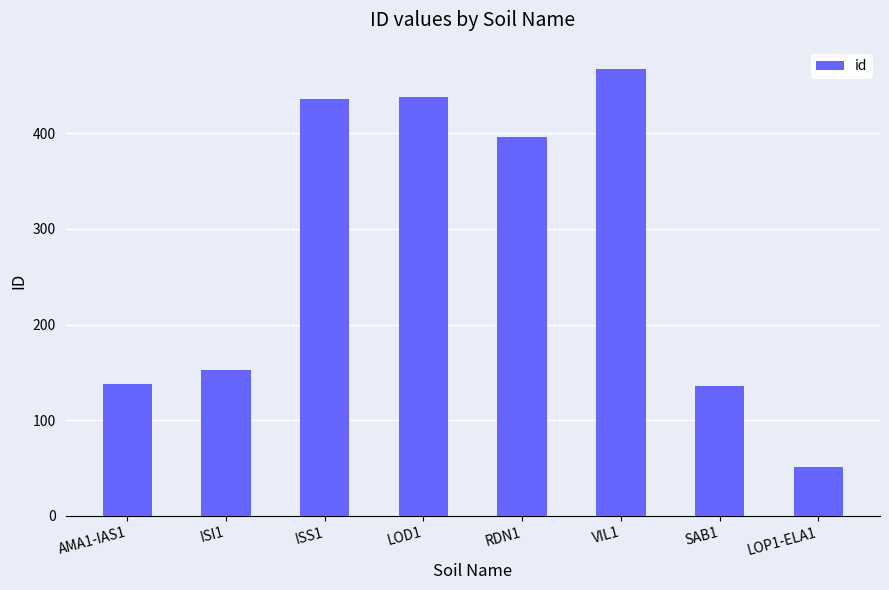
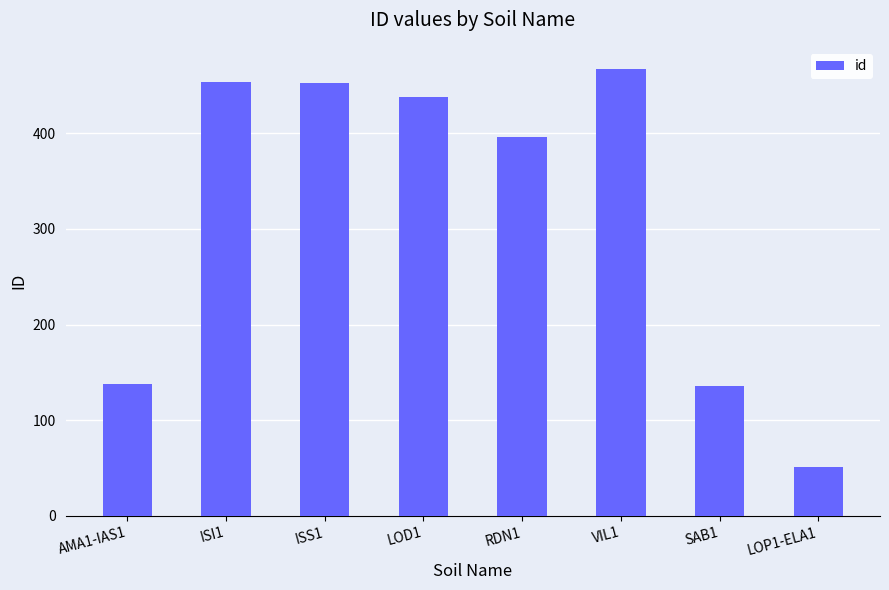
  {
    "AMA1-IAS1": 140,
-   "ISI1": 150,
-   "ISS1": 440,
+   "ISI1": 450,
+   "ISS1": 450,
    "LOD1": 440,
    "RDN1": 400,
    "VIL1": 470,
    "SAB1": 140,
    "LOP1-ELA1": 50
  }
